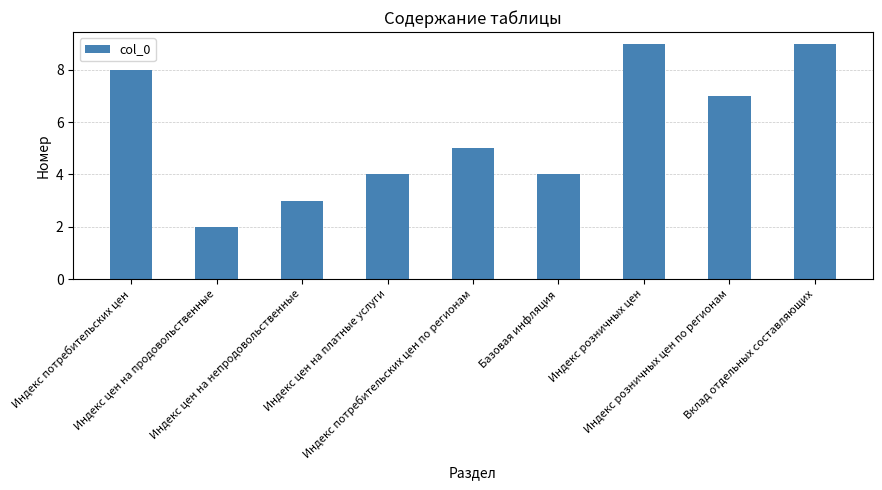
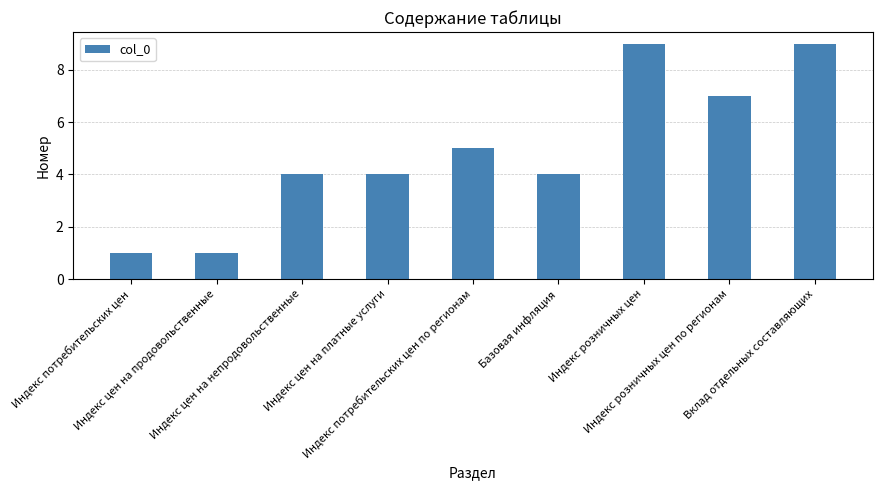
  {
-   "Индекс потребительских цен": 8,
-   "Индекс цен на продовольственные": 2,
-   "Индекс цен на непродовольственные": 3,
+   "Индекс потребительских цен": 1,
+   "Индекс цен на продовольственные": 1,
+   "Индекс цен на непродовольственные": 4,
    "Индекс цен на платные услуги": 4,
    "Индекс потребительских цен по регионам": 5,
    "Базовая инфляция": 4,
    "Индекс розничных цен": 9,
    "Индекс розничных цен по регионам": 7,
    "Вклад отдельных составляющих": 9
  }
